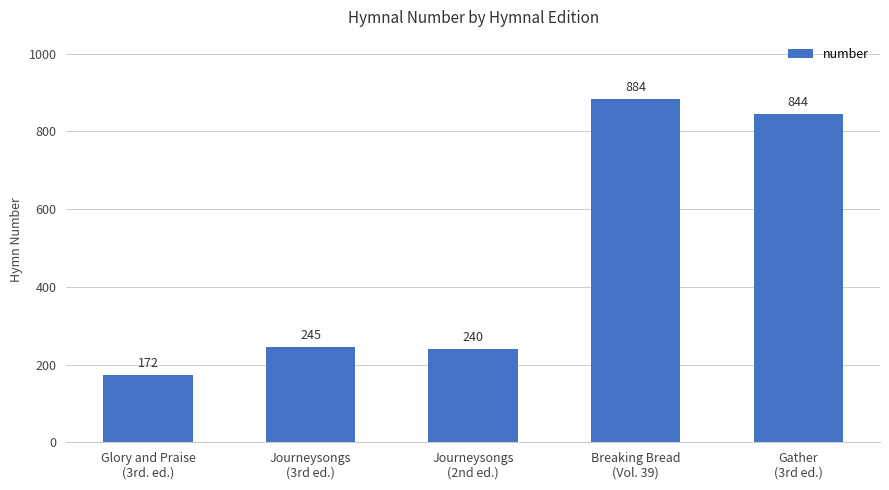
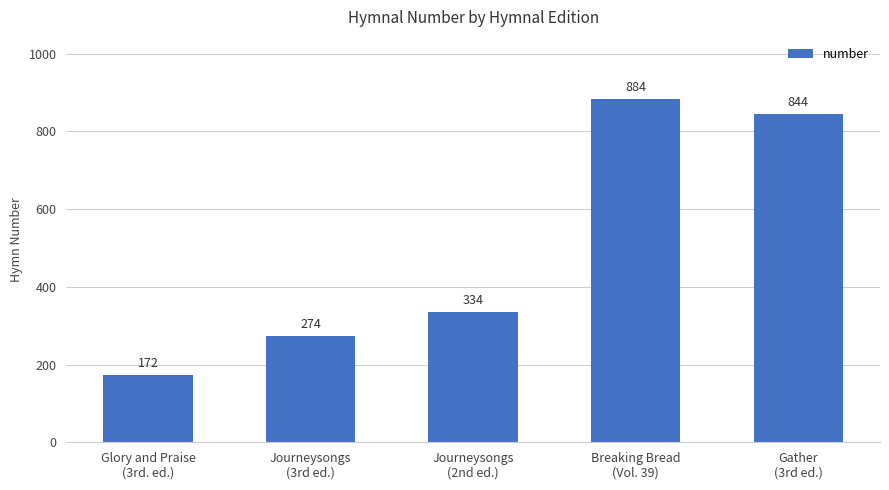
  {
    "Glory and Praise (3rd. ed.)": 172,
-   "Journeysongs (3rd ed.)": 245,
-   "Journeysongs (2nd ed.)": 240,
+   "Journeysongs (3rd ed.)": 274,
+   "Journeysongs (2nd ed.)": 334,
    "Breaking Bread (Vol. 39)": 884,
    "Gather (3rd ed.)": 844
  }
